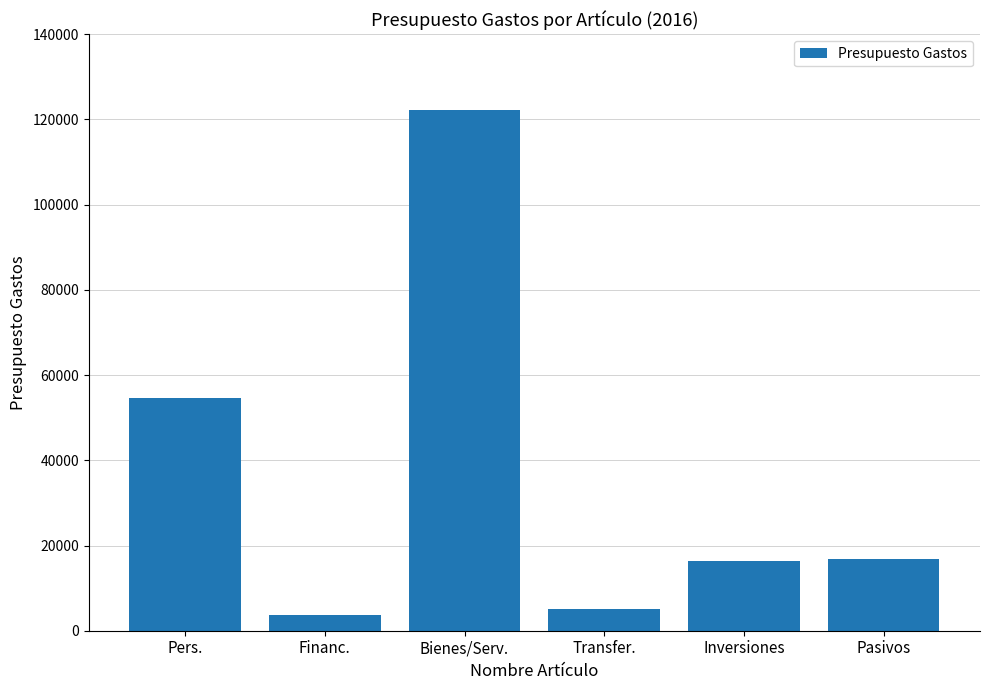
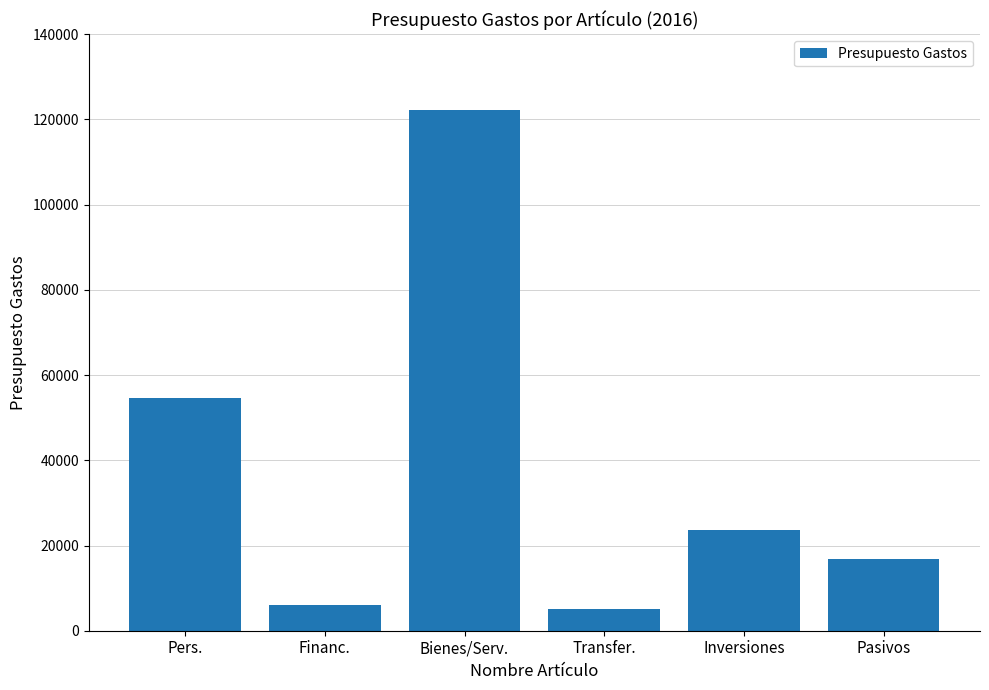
  {
    "Pers.": 55000,
-   "Financ.": 4000,
+   "Financ.": 6000,
    "Bienes/Serv.": 122000,
    "Transfer.": 5000,
-   "Inversiones": 16000,
+   "Inversiones": 24000,
    "Pasivos": 17000
  }
